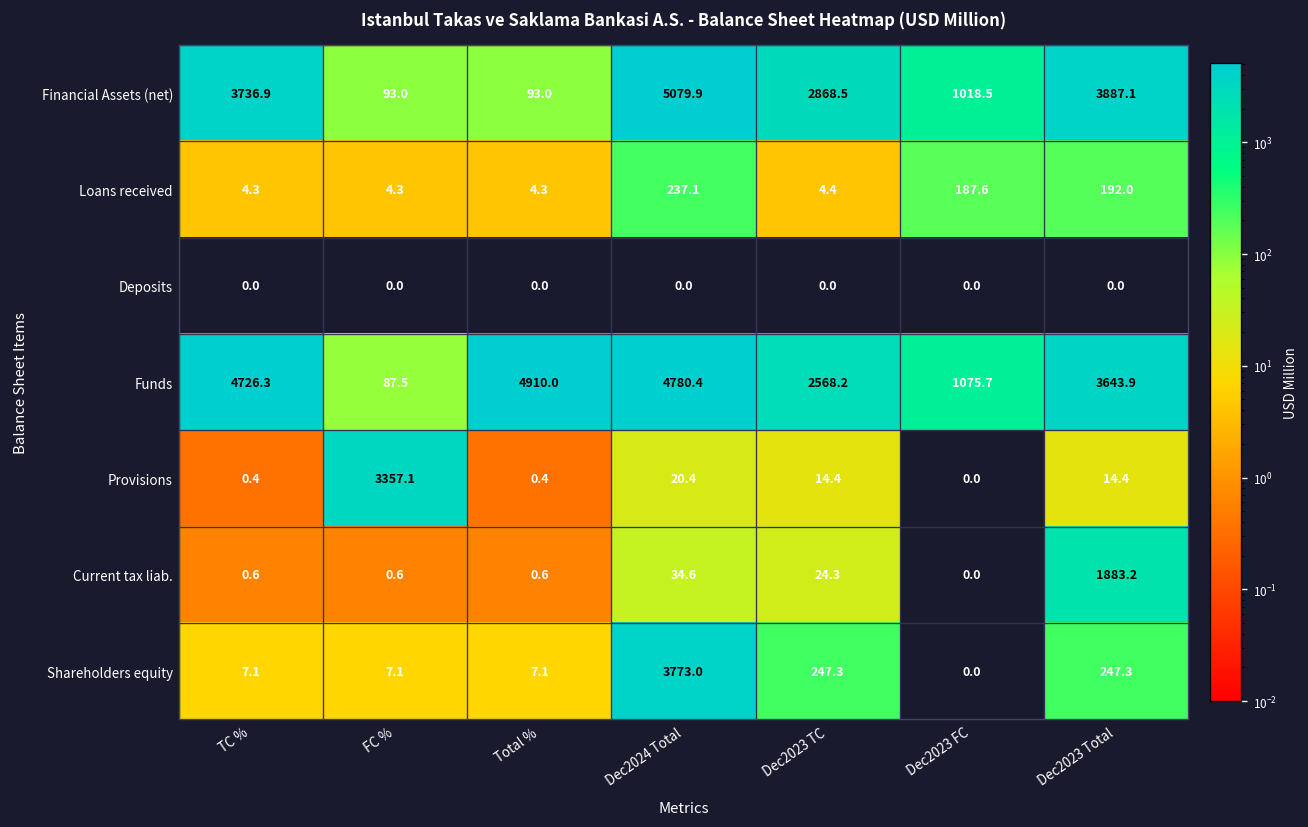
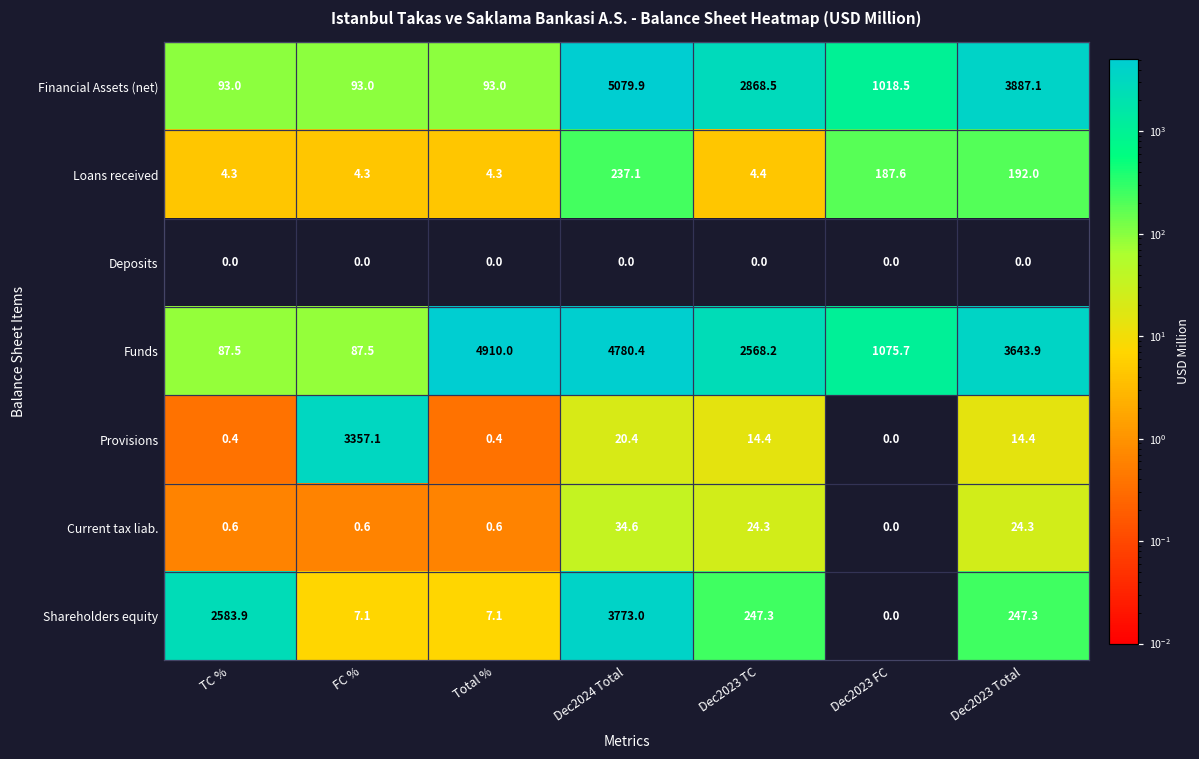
  {
    "Financial Assets (net)": {
-     "TC %": 3736.9,
+     "TC %": 93.0,
      "FC %": 93.0,
      "Total %": 93.0,
      "Dec2024 Total": 5079.9,
      "Dec2023 TC": 2868.5,
      "Dec2023 FC": 1018.5,
      "Dec2023 Total": 3887.1
    },
    "Loans received": {
      "TC %": 4.3,
      "FC %": 4.3,
      "Total %": 4.3,
      "Dec2024 Total": 237.1,
      "Dec2023 TC": 4.4,
      "Dec2023 FC": 187.6,
      "Dec2023 Total": 192.0
    },
    "Deposits": {
      "TC %": 0.0,
      "FC %": 0.0,
      "Total %": 0.0,
      "Dec2024 Total": 0.0,
      "Dec2023 TC": 0.0,
      "Dec2023 FC": 0.0,
      "Dec2023 Total": 0.0
    },
    "Funds": {
-     "TC %": 4726.3,
+     "TC %": 87.5,
      "FC %": 87.5,
      "Total %": 4910.0,
      "Dec2024 Total": 4780.4,
      "Dec2023 TC": 2568.2,
      "Dec2023 FC": 1075.7,
      "Dec2023 Total": 3643.9
    },
    "Provisions": {
      "TC %": 0.4,
      "FC %": 3357.1,
      "Total %": 0.4,
      "Dec2024 Total": 20.4,
      "Dec2023 TC": 14.4,
      "Dec2023 FC": 0.0,
      "Dec2023 Total": 14.4
    },
    "Current tax liab.": {
      "TC %": 0.6,
      "FC %": 0.6,
      "Total %": 0.6,
      "Dec2024 Total": 34.6,
      "Dec2023 TC": 24.3,
      "Dec2023 FC": 0.0,
-     "Dec2023 Total": 1883.2
+     "Dec2023 Total": 24.3
    },
    "Shareholders equity": {
-     "TC %": 7.1,
+     "TC %": 2583.9,
      "FC %": 7.1,
      "Total %": 7.1,
      "Dec2024 Total": 3773.0,
      "Dec2023 TC": 247.3,
      "Dec2023 FC": 0.0,
      "Dec2023 Total": 247.3
    }
  }
